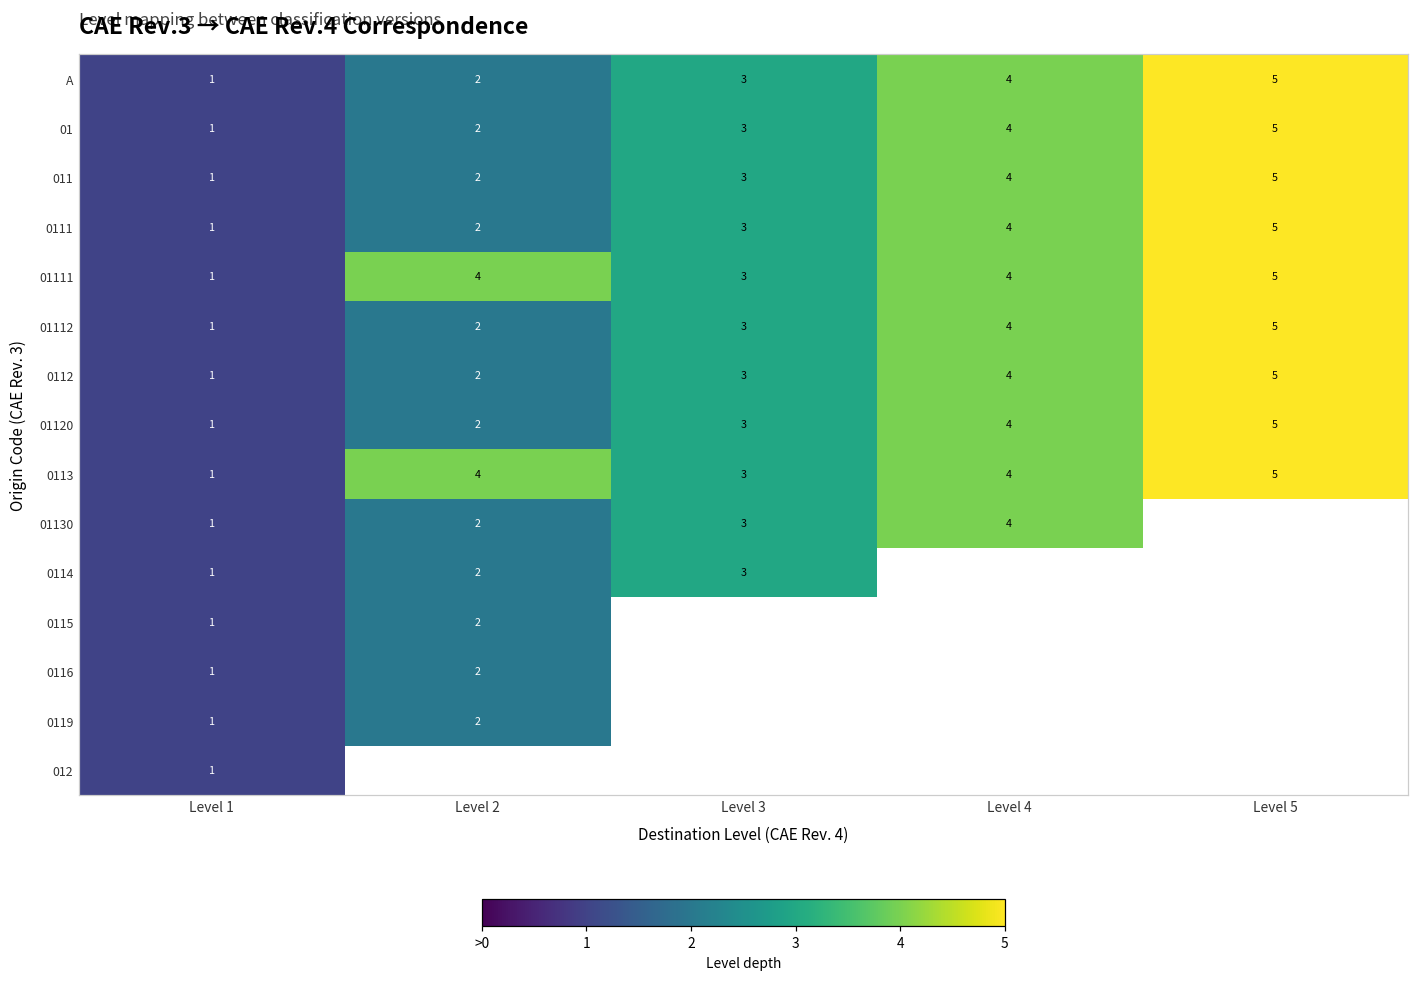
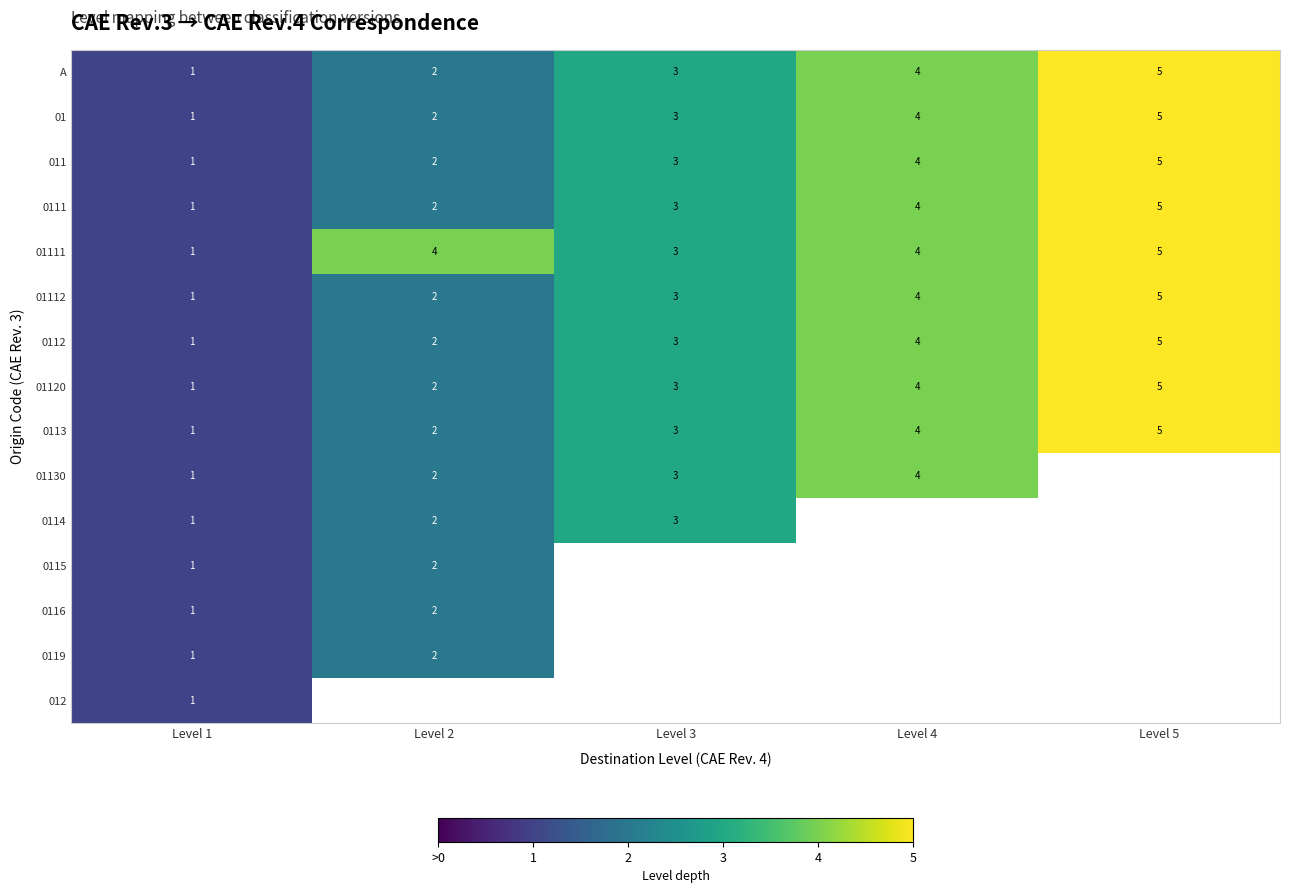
  {
    "A": {
      "Level 1": 1,
      "Level 2": 2,
      "Level 3": 3,
      "Level 4": 4,
      "Level 5": 5
    },
    "01": {
      "Level 1": 1,
      "Level 2": 2,
      "Level 3": 3,
      "Level 4": 4,
      "Level 5": 5
    },
    "011": {
      "Level 1": 1,
      "Level 2": 2,
      "Level 3": 3,
      "Level 4": 4,
      "Level 5": 5
    },
    "0111": {
      "Level 1": 1,
      "Level 2": 2,
      "Level 3": 3,
      "Level 4": 4,
      "Level 5": 5
    },
    "01111": {
      "Level 1": 1,
      "Level 2": 4,
      "Level 3": 3,
      "Level 4": 4,
      "Level 5": 5
    },
    "01112": {
      "Level 1": 1,
      "Level 2": 2,
      "Level 3": 3,
      "Level 4": 4,
      "Level 5": 5
    },
    "0112": {
      "Level 1": 1,
      "Level 2": 2,
      "Level 3": 3,
      "Level 4": 4,
      "Level 5": 5
    },
    "01120": {
      "Level 1": 1,
      "Level 2": 2,
      "Level 3": 3,
      "Level 4": 4,
      "Level 5": 5
    },
    "0113": {
      "Level 1": 1,
-     "Level 2": 4,
+     "Level 2": 2,
      "Level 3": 3,
      "Level 4": 4,
      "Level 5": 5
    },
    "01130": {
      "Level 1": 1,
      "Level 2": 2,
      "Level 3": 3,
      "Level 4": 4
    },
    "0114": {
      "Level 1": 1,
      "Level 2": 2,
      "Level 3": 3
    },
    "0115": {
      "Level 1": 1,
      "Level 2": 2
    },
    "0116": {
      "Level 1": 1,
      "Level 2": 2
    },
    "0119": {
      "Level 1": 1,
      "Level 2": 2
    },
    "012": {
      "Level 1": 1
    }
  }
